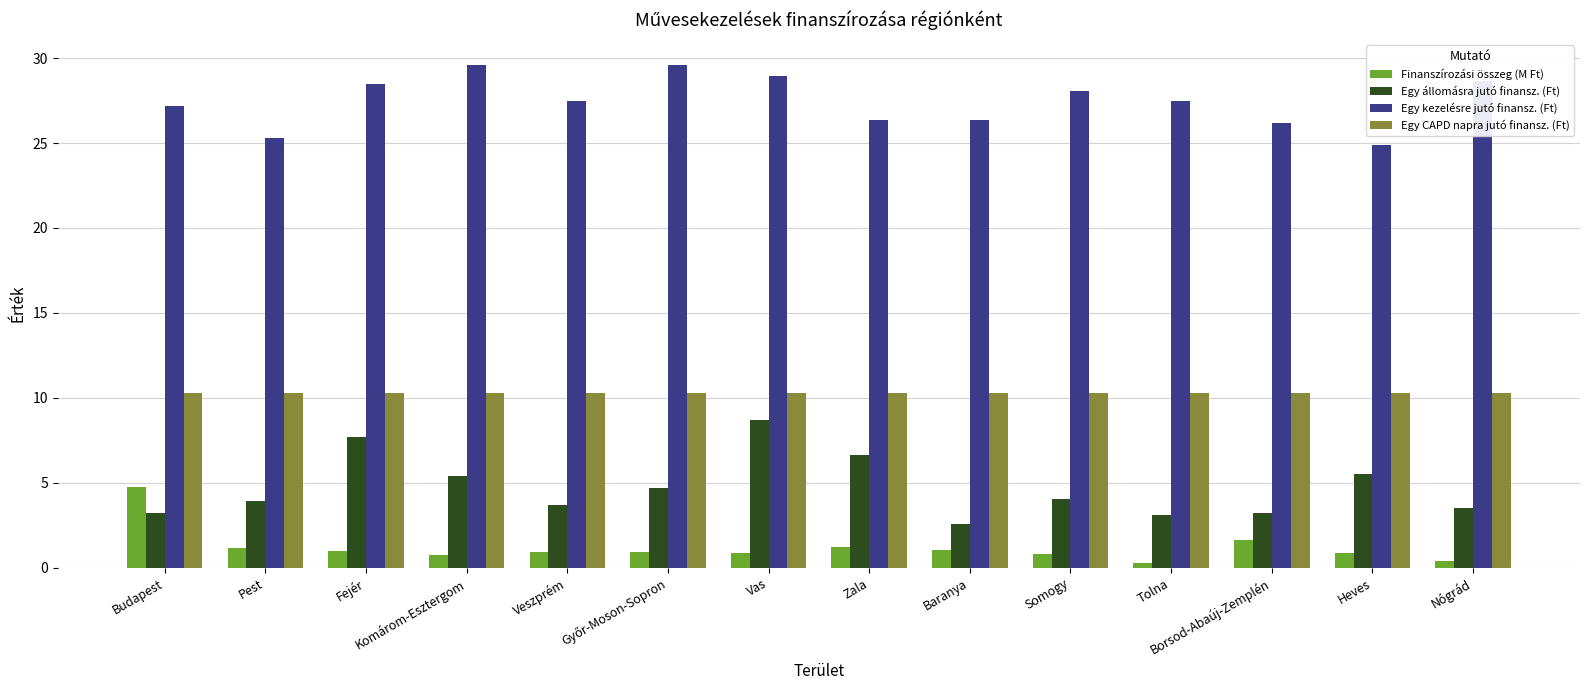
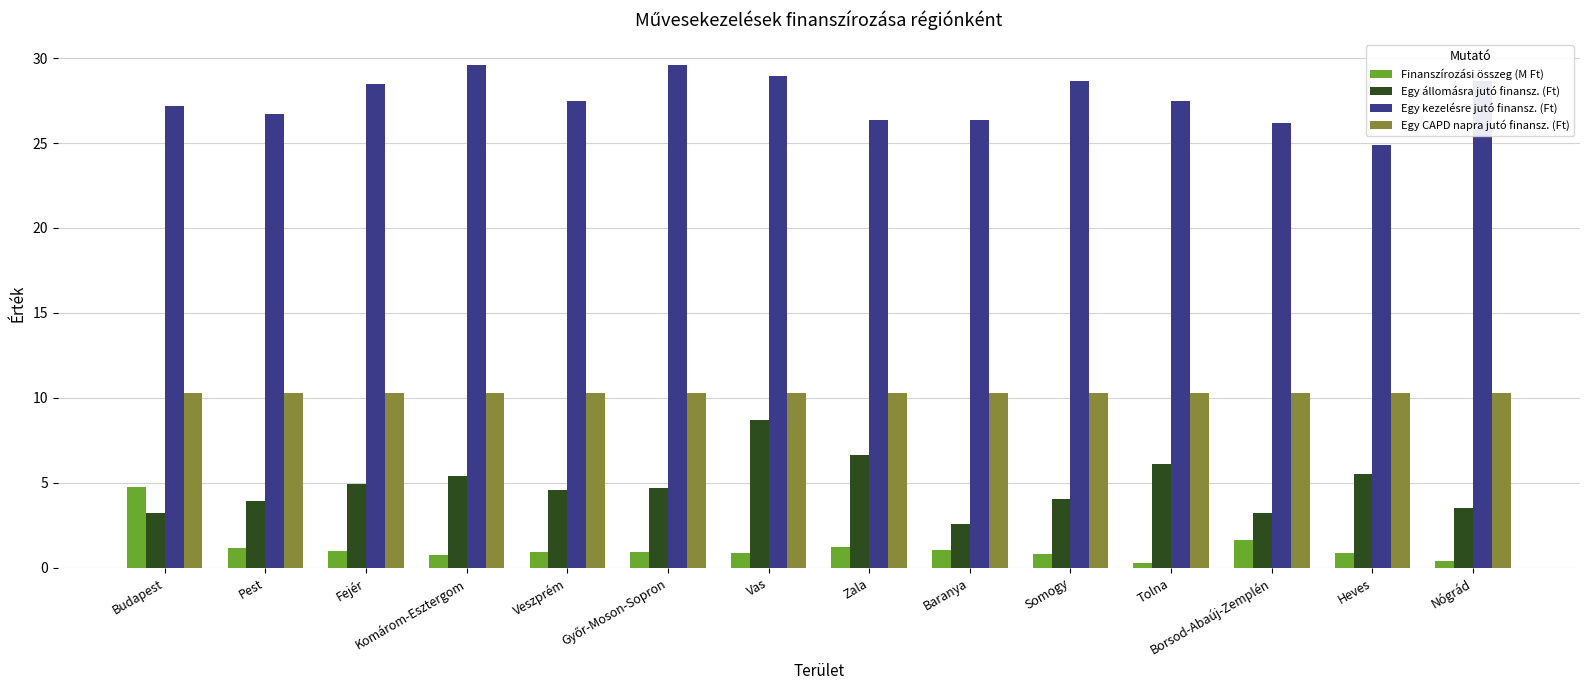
  {
    "Egy állomásra jutó finansz. (Ft)": {
      "Budapest": 3.2,
      "Pest": 3.9,
-     "Fejér": 7.7,
+     "Fejér": 4.9,
      "Komárom-Esztergom": 5.4,
-     "Veszprém": 3.7,
+     "Veszprém": 4.6,
      "Győr-Moson-Sopron": 4.7,
      "Vas": 8.7,
      "Zala": 6.6,
      "Baranya": 2.6,
      "Somogy": 4.0,
-     "Tolna": 3.1,
+     "Tolna": 6.1,
      "Borsod-Abaúj-Zemplén": 3.2,
      "Heves": 5.5,
      "Nógrád": 3.5
    },
    "Egy kezelésre jutó finansz. (Ft)": {
      "Budapest": 27.2,
-     "Pest": 25.3,
+     "Pest": 26.7,
      "Fejér": 28.5,
      "Komárom-Esztergom": 29.6,
      "Veszprém": 27.5,
      "Győr-Moson-Sopron": 29.6,
      "Vas": 28.9,
      "Zala": 26.3,
      "Baranya": 26.3,
-     "Somogy": 28.0,
+     "Somogy": 28.6,
      "Tolna": 27.5,
      "Borsod-Abaúj-Zemplén": 26.2,
      "Heves": 24.9
    }
  }
